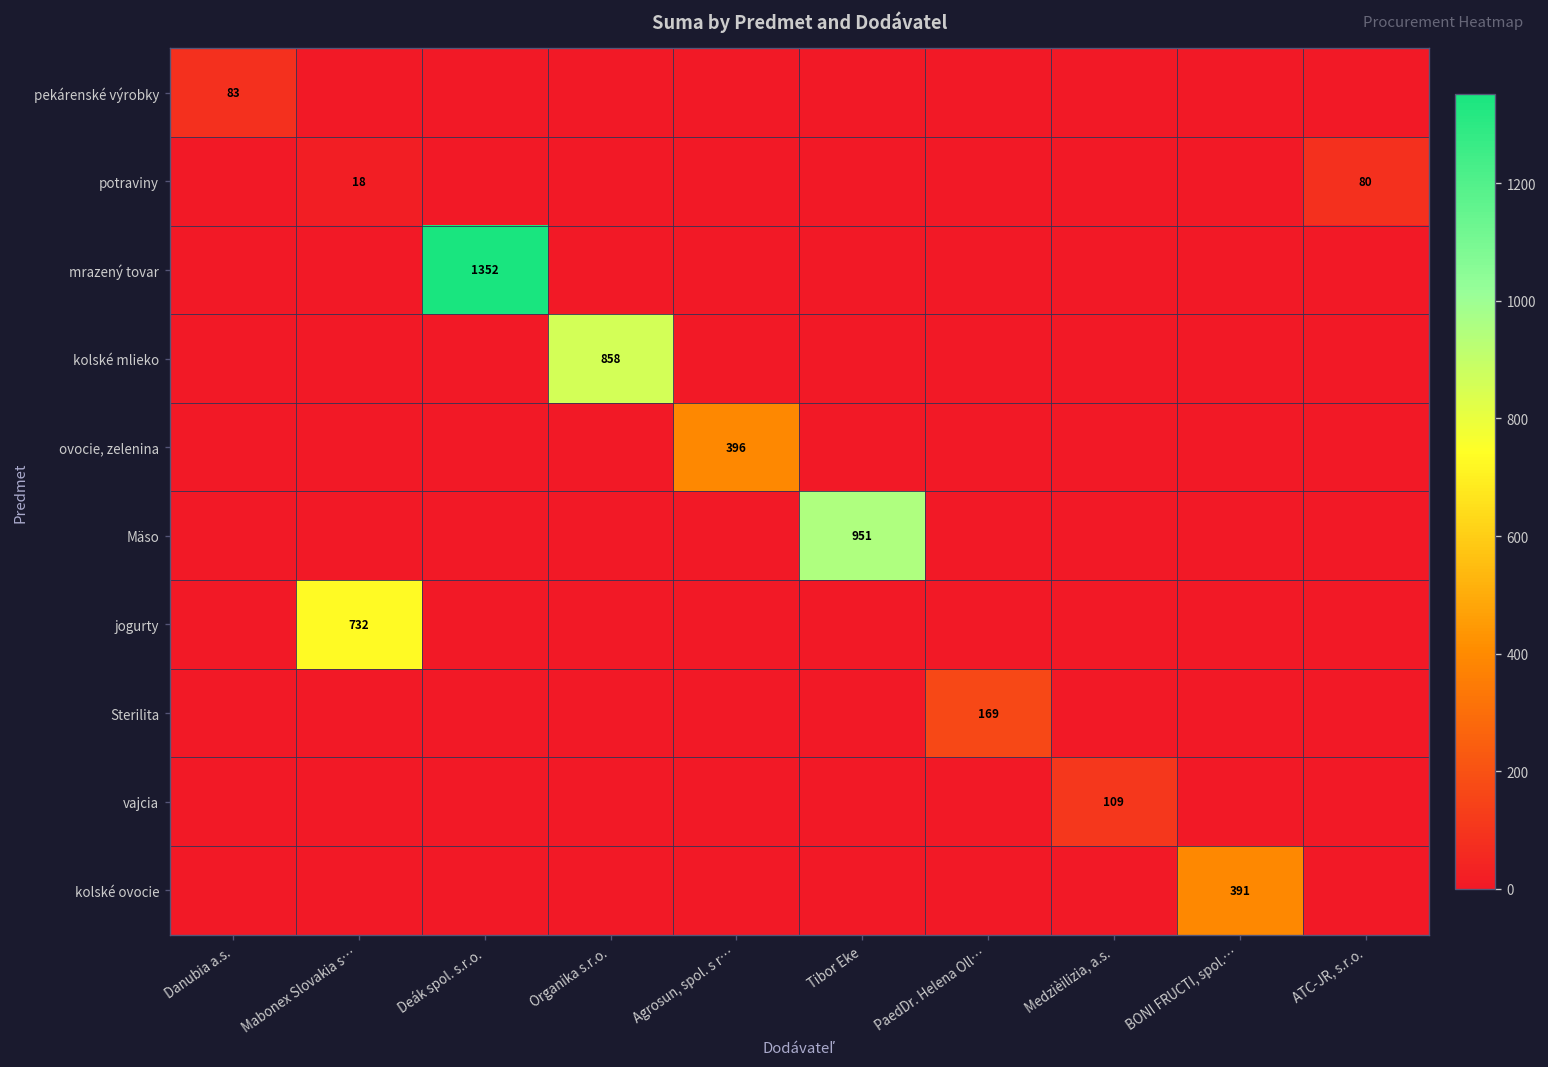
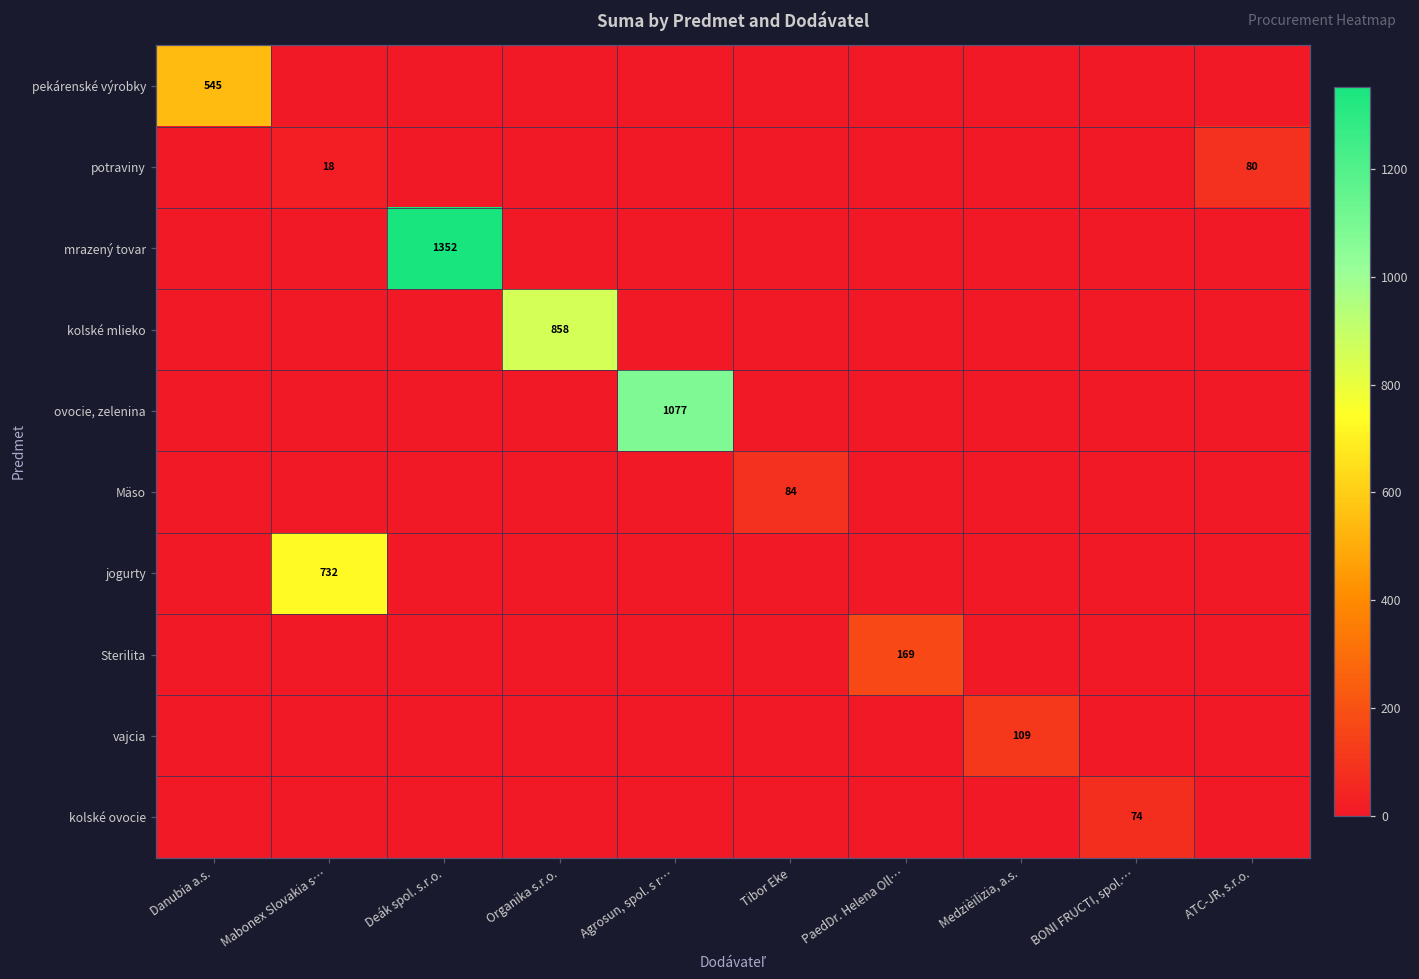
  {
    "pekárenské výrobky": {
-     "Danubia a.s.": 83
+     "Danubia a.s.": 545
    },
    "potraviny": {
      "Mabonex Slovakia s…": 18,
      "ATC-JR, s.r.o.": 80
    },
    "mrazený tovar": {
      "Deák spol. s.r.o.": 1352
    },
    "kolské mlieko": {
      "Organika s.r.o.": 858
    },
    "ovocie, zelenina": {
-     "Agrosun, spol. s r…": 396
+     "Agrosun, spol. s r…": 1077
    },
    "Mäso": {
-     "Tibor Eke": 951
+     "Tibor Eke": 84
    },
    "jogurty": {
      "Mabonex Slovakia s…": 732
    },
    "Sterilita": {
      "PaedDr. Helena Oll…": 169
    },
    "vajcia": {
      "Medzièilizia, a.s.": 109
    },
    "kolské ovocie": {
-     "BONI FRUCTI, spol.…": 391
+     "BONI FRUCTI, spol.…": 74
    }
  }
